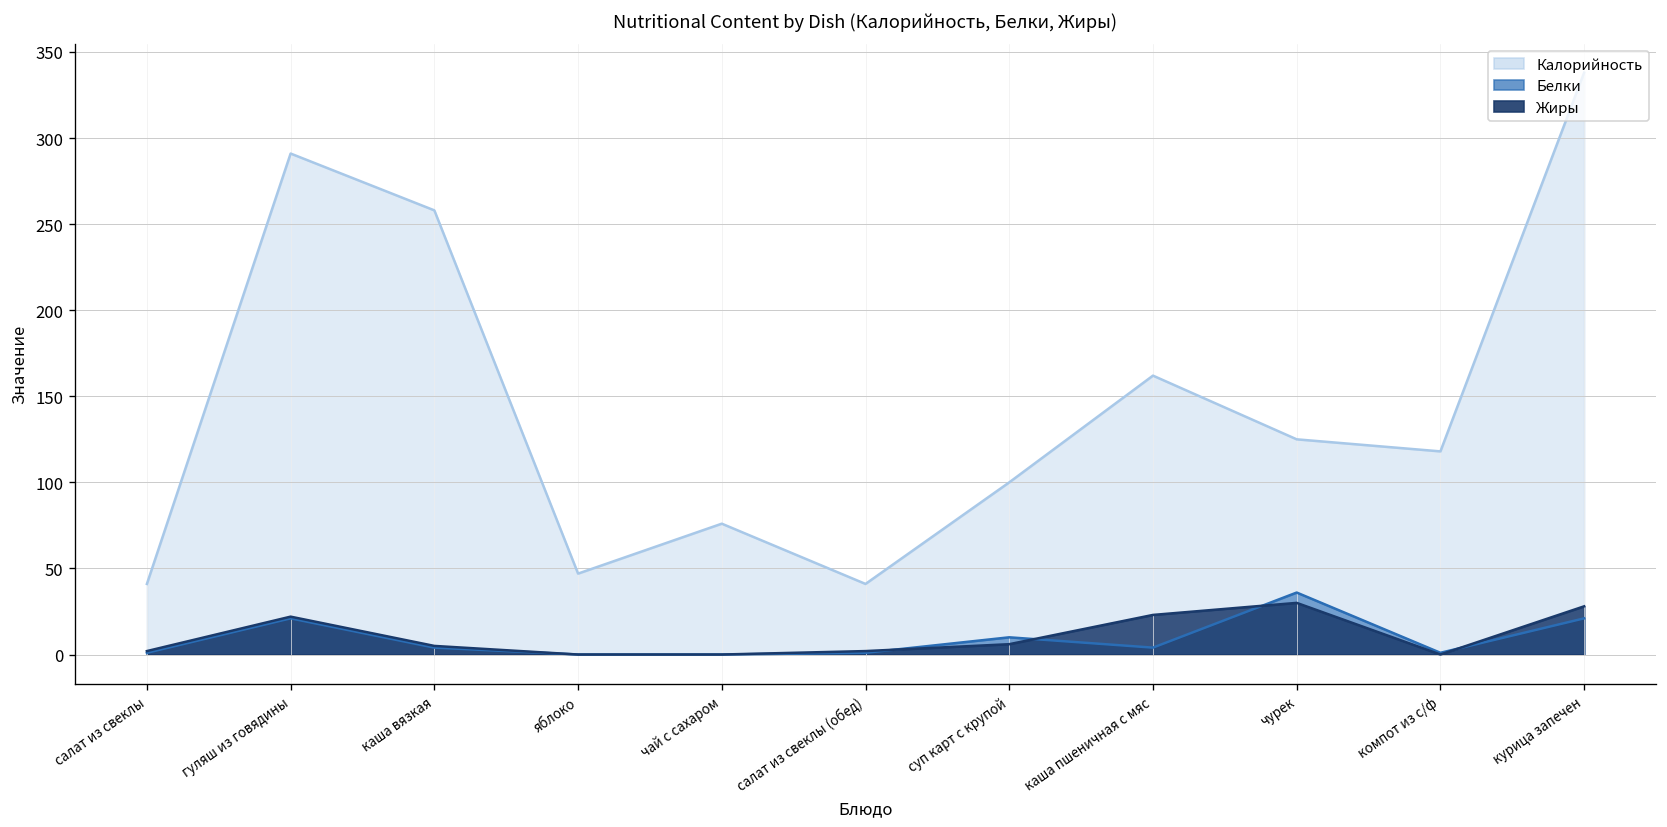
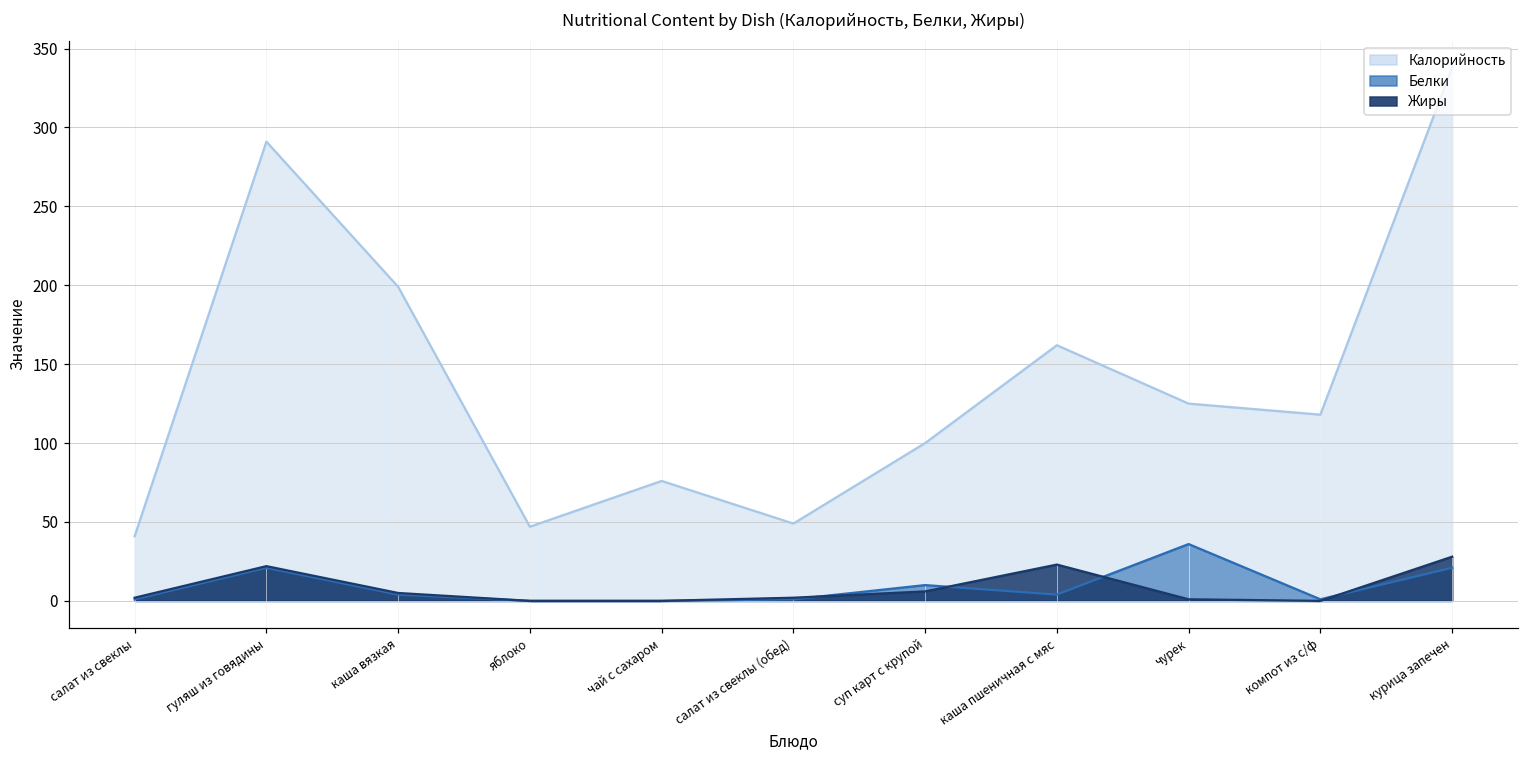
  {
    "Калорийность": {
      "салат из свеклы": 41,
      "гуляш из говядины": 291,
-     "каша вязкая": 258,
+     "каша вязкая": 199,
      "яблоко": 47,
      "чай с сахаром": 76,
-     "салат из свеклы (обед)": 41,
+     "салат из свеклы (обед)": 49,
      "суп карт с крупой": 100,
      "каша пшеничная с мяс": 162,
      "чурек": 125,
      "компот из с/ф": 118
    },
    "Белки": {
      "суп карт с крупой": 10,
      "каша пшеничная с мяс": 4,
      "чурек": 36,
      "курица запечен": 21
    },
    "Жиры": {
      "суп карт с крупой": 6,
      "каша пшеничная с мяс": 23,
-     "чурек": 30,
+     "чурек": 1,
      "курица запечен": 28
    }
  }
